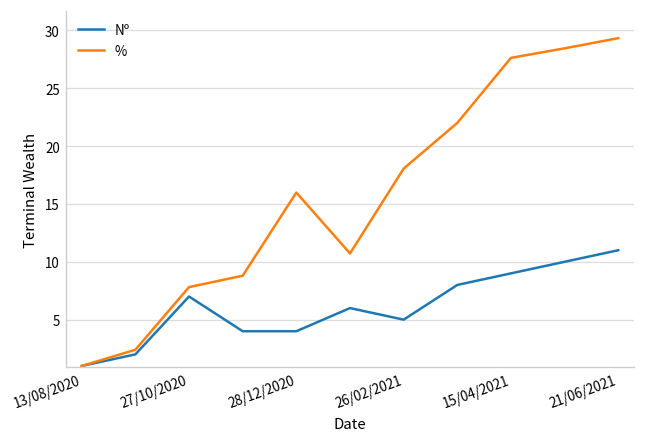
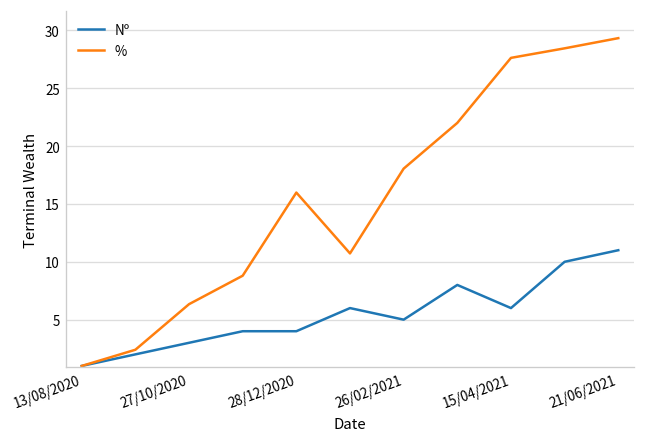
  {
    "Nº": {
-     "27/10/2020": 7,
+     "27/10/2020": 3,
      "28/12/2020": 4,
      "26/02/2021": 5,
-     "15/04/2021": 9,
+     "15/04/2021": 6,
      "21/06/2021": 11
    },
    "%": {
-     "27/10/2020": 8,
+     "27/10/2020": 6,
      "28/12/2020": 16,
      "26/02/2021": 18,
      "15/04/2021": 28,
      "21/06/2021": 29
    }
  }
